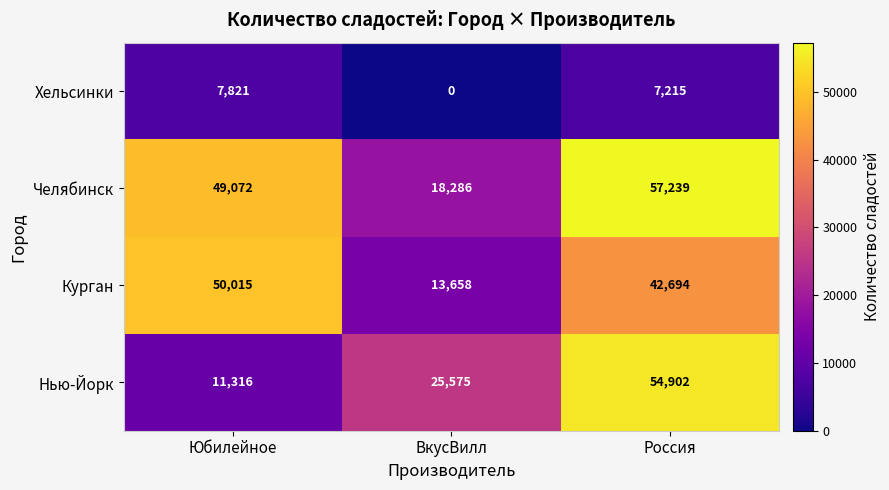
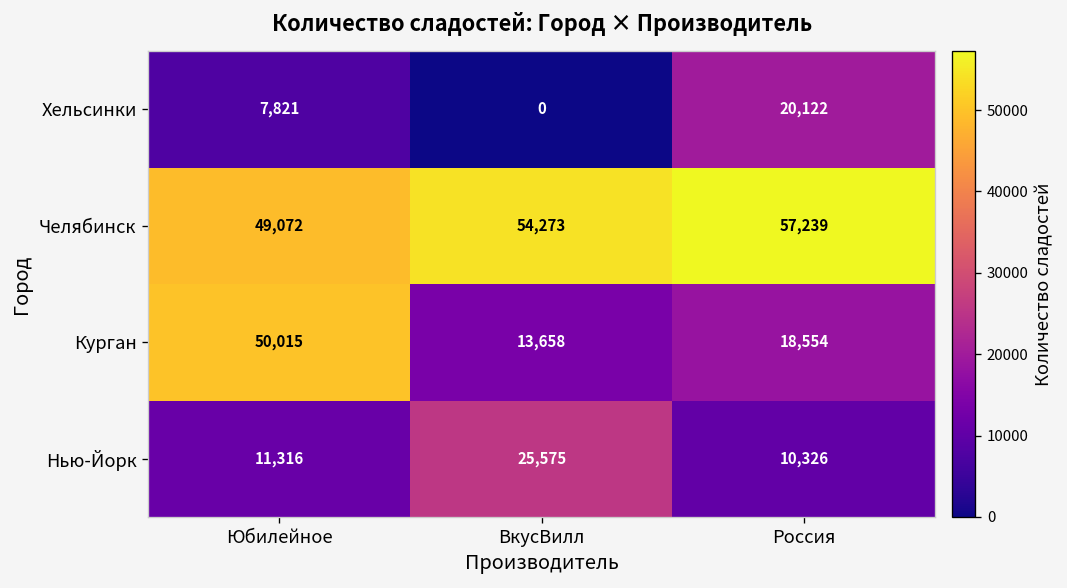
  {
    "Хельсинки": {
      "Юбилейное": "7,821",
      "ВкусВилл": "0",
-     "Россия": "7,215"
+     "Россия": "20,122"
    },
    "Челябинск": {
      "Юбилейное": "49,072",
-     "ВкусВилл": "18,286",
+     "ВкусВилл": "54,273",
      "Россия": "57,239"
    },
    "Курган": {
      "Юбилейное": "50,015",
      "ВкусВилл": "13,658",
-     "Россия": "42,694"
+     "Россия": "18,554"
    },
    "Нью-Йорк": {
      "Юбилейное": "11,316",
      "ВкусВилл": "25,575",
-     "Россия": "54,902"
+     "Россия": "10,326"
    }
  }
